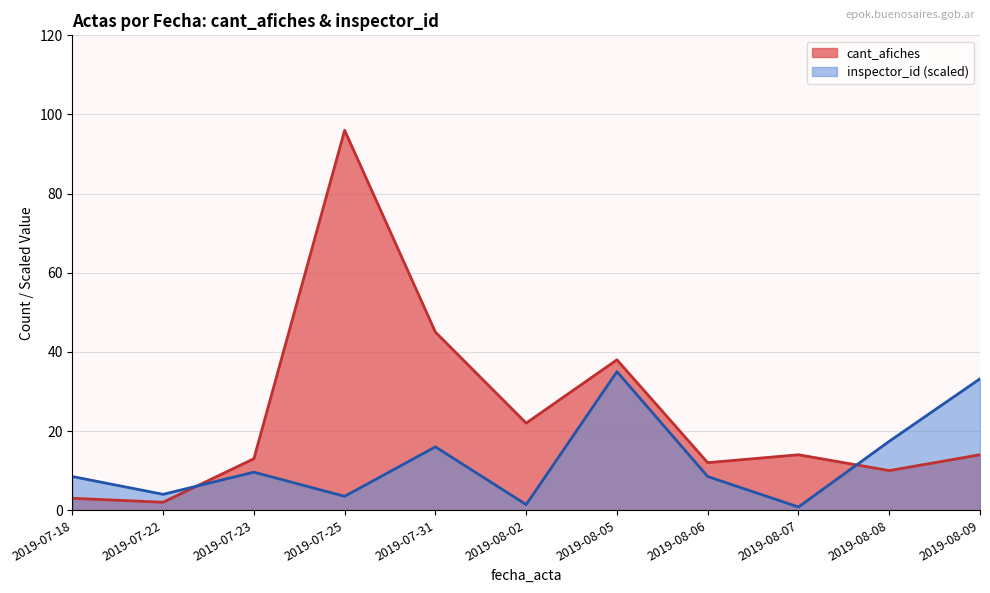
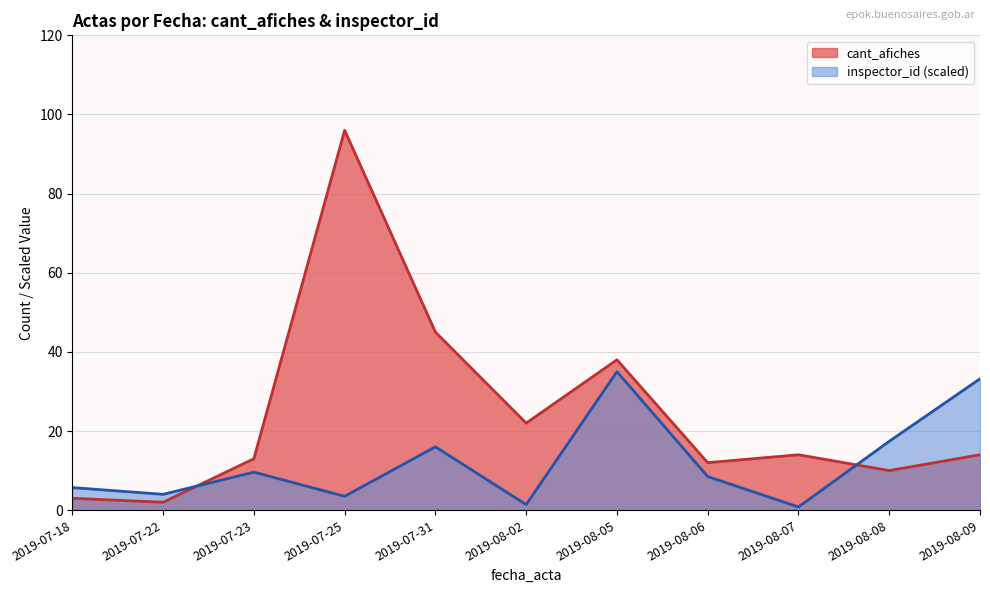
  {
    "cant_afiches": {
      "2019-07-18": 3,
      "2019-07-22": 2,
      "2019-07-23": 13,
      "2019-07-25": 96,
      "2019-07-31": 45,
      "2019-08-02": 22,
      "2019-08-05": 38,
      "2019-08-06": 12,
      "2019-08-07": 14,
      "2019-08-08": 10,
      "2019-08-09": 14
    },
    "inspector_id (scaled)": {
-     "2019-07-18": 9,
+     "2019-07-18": 6,
      "2019-07-22": 4,
      "2019-07-23": 10,
      "2019-07-25": 4,
      "2019-07-31": 16,
      "2019-08-02": 1,
      "2019-08-05": 35,
      "2019-08-06": 9,
      "2019-08-07": 1,
      "2019-08-08": 17,
      "2019-08-09": 33
    }
  }
